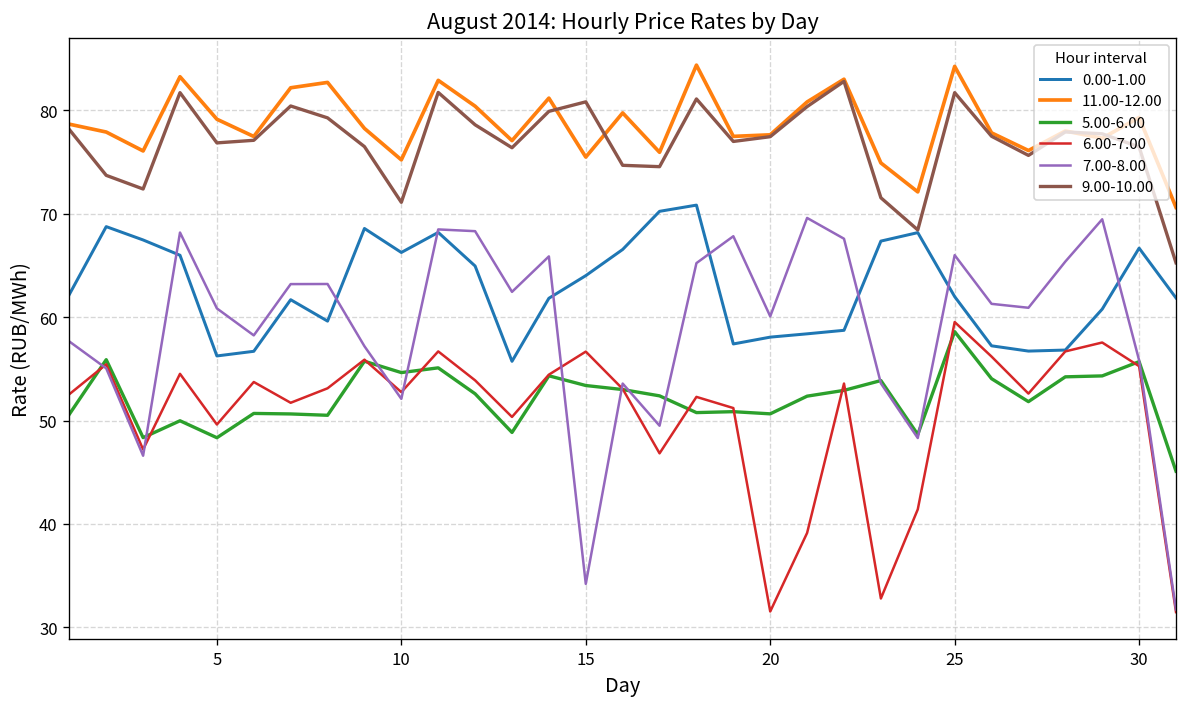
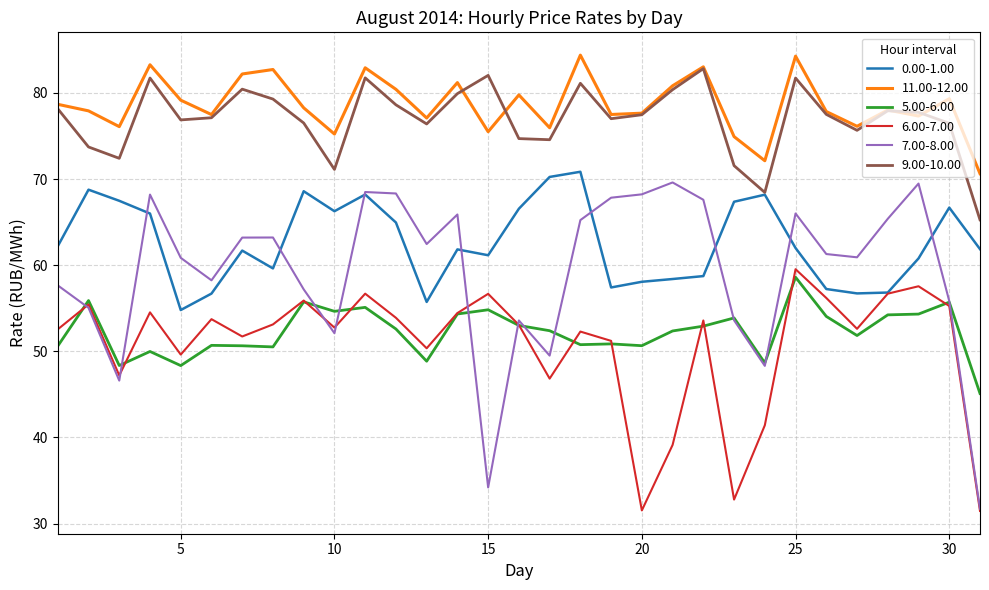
  {
    "0.00-1.00": {
-     "5": 56,
+     "5": 55,
      "10": 66,
-     "15": 64,
+     "15": 61,
      "20": 58,
      "25": 62,
      "30": 67
    },
    "11.00-12.00": {
      "5": 79,
      "10": 75,
      "15": 75,
      "25": 84
    },
    "5.00-6.00": {
      "5": 48,
      "10": 55,
-     "15": 53,
+     "15": 55,
      "20": 51,
      "25": 59
    },
    "6.00-7.00": {
      "5": 50,
      "10": 53,
      "15": 57,
      "20": 32,
      "25": 60,
      "30": 55
    },
    "7.00-8.00": {
      "5": 61,
      "10": 52,
      "15": 34,
-     "20": 60,
+     "20": 68,
      "25": 66
    },
    "9.00-10.00": {
      "5": 77,
      "10": 71,
-     "15": 81,
+     "15": 82,
      "25": 82
    }
  }
